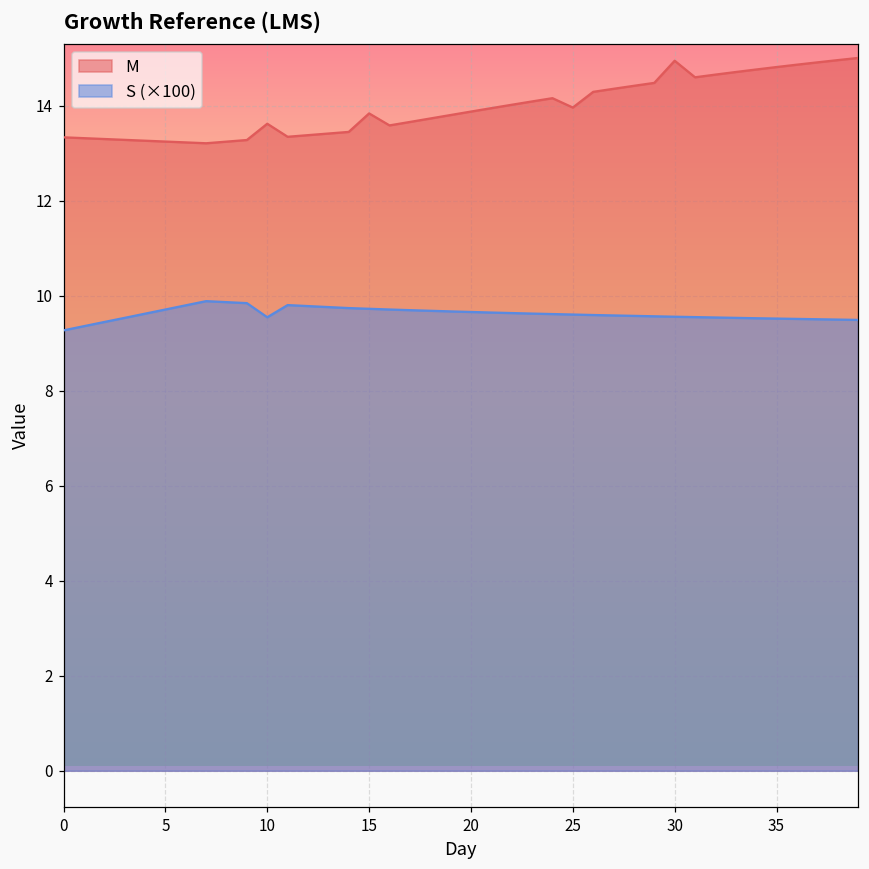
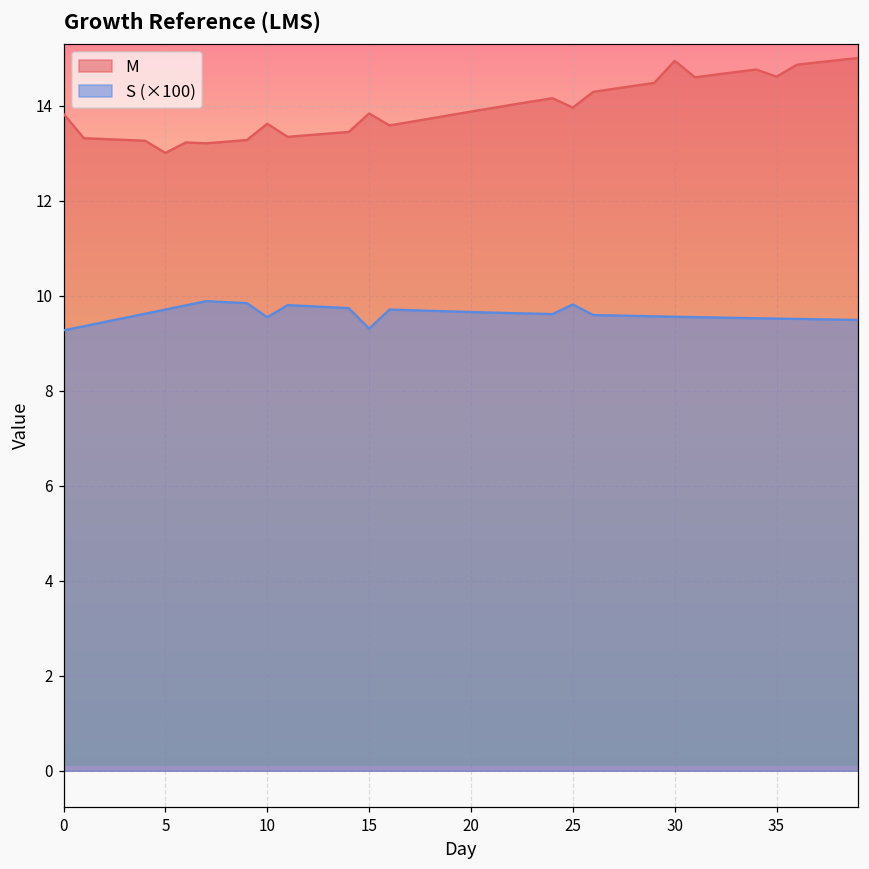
  {
    "M": {
-     "0": 13.3,
-     "5": 13.2,
+     "0": 13.8,
+     "5": 13.0,
      "10": 13.6,
      "15": 13.8,
      "20": 13.9,
      "25": 14.0,
      "30": 14.9,
-     "35": 14.8
+     "35": 14.6
    },
    "S (×100)": {
      "0": 9.3,
      "5": 9.7,
      "10": 9.5,
-     "15": 9.7,
+     "15": 9.3,
      "20": 9.7,
-     "25": 9.6,
+     "25": 9.8,
      "30": 9.6,
      "35": 9.5
    }
  }
